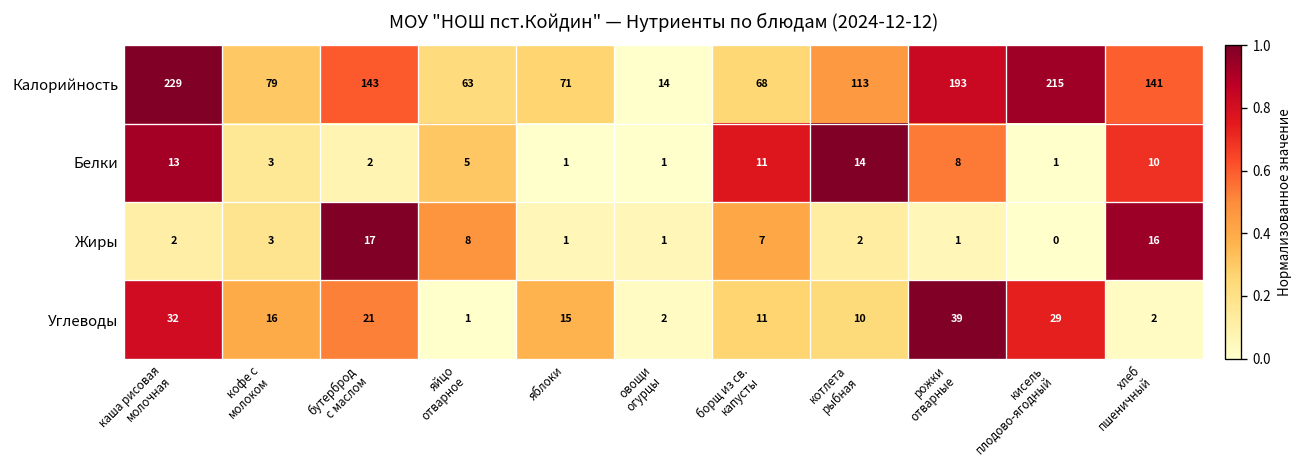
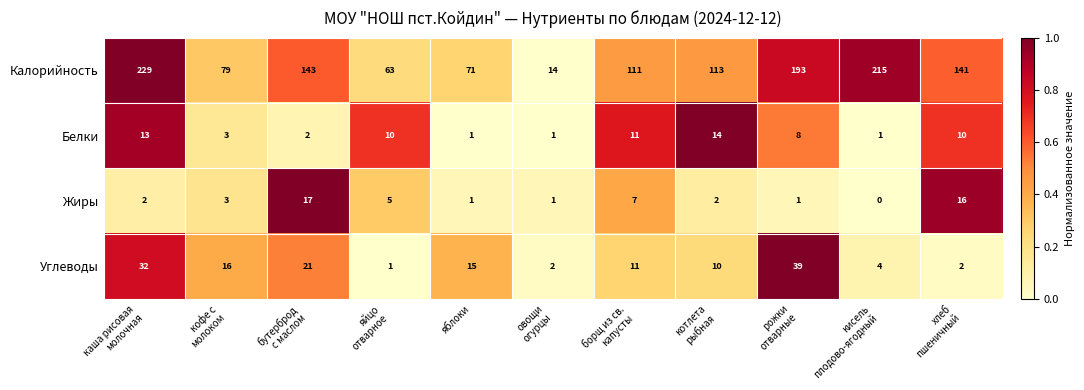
  {
    "Калорийность": {
      "каша рисовая молочная": 229,
      "кофе с молоком": 79,
      "бутерброд с маслом": 143,
      "яйцо отварное": 63,
      "яблоки": 71,
      "овощи огурцы": 14,
-     "борщ из св. капусты": 68,
+     "борщ из св. капусты": 111,
      "котлета рыбная": 113,
      "рожки отварные": 193,
      "кисель плодово-ягодный": 215,
      "хлеб пшеничный": 141
    },
    "Белки": {
      "каша рисовая молочная": 13,
      "кофе с молоком": 3,
      "бутерброд с маслом": 2,
-     "яйцо отварное": 5,
+     "яйцо отварное": 10,
      "яблоки": 1,
      "овощи огурцы": 1,
      "борщ из св. капусты": 11,
      "котлета рыбная": 14,
      "рожки отварные": 8,
      "кисель плодово-ягодный": 1,
      "хлеб пшеничный": 10
    },
    "Жиры": {
      "каша рисовая молочная": 2,
      "кофе с молоком": 3,
      "бутерброд с маслом": 17,
-     "яйцо отварное": 8,
+     "яйцо отварное": 5,
      "яблоки": 1,
      "овощи огурцы": 1,
      "борщ из св. капусты": 7,
      "котлета рыбная": 2,
      "рожки отварные": 1,
      "кисель плодово-ягодный": 0,
      "хлеб пшеничный": 16
    },
    "Углеводы": {
      "каша рисовая молочная": 32,
      "кофе с молоком": 16,
      "бутерброд с маслом": 21,
      "яйцо отварное": 1,
      "яблоки": 15,
      "овощи огурцы": 2,
      "борщ из св. капусты": 11,
      "котлета рыбная": 10,
      "рожки отварные": 39,
-     "кисель плодово-ягодный": 29,
+     "кисель плодово-ягодный": 4,
      "хлеб пшеничный": 2
    }
  }
